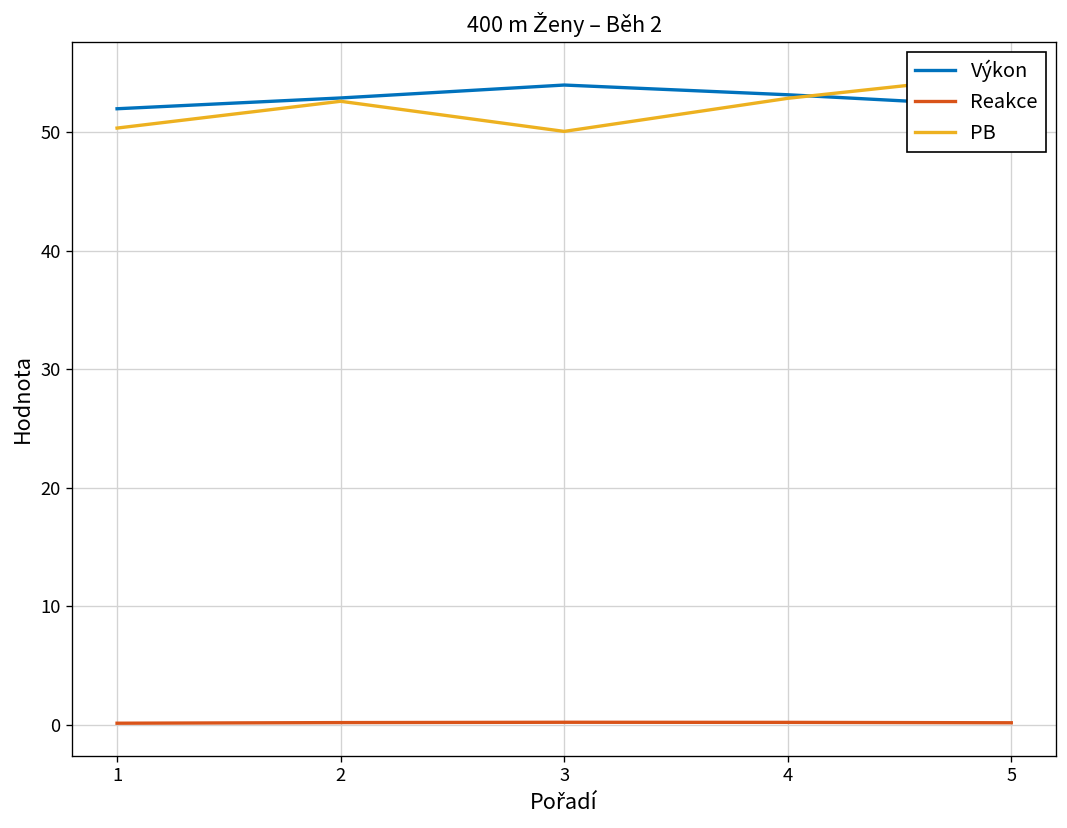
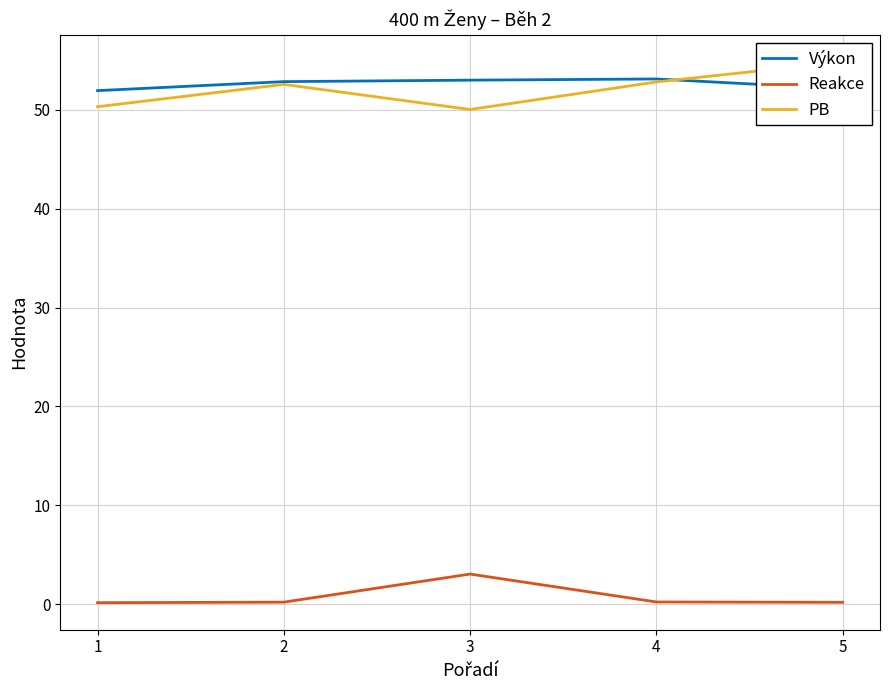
  {
    "Výkon": {
      "1": 52,
      "2": 53,
-     "3": 54,
+     "3": 53,
      "4": 53
    },
    "Reakce": {
      "1": 0,
      "2": 0,
-     "3": 0,
+     "3": 3,
      "4": 0,
      "5": 0
    },
    "PB": {
      "1": 50,
      "2": 53,
      "3": 50,
      "4": 53
    }
  }
